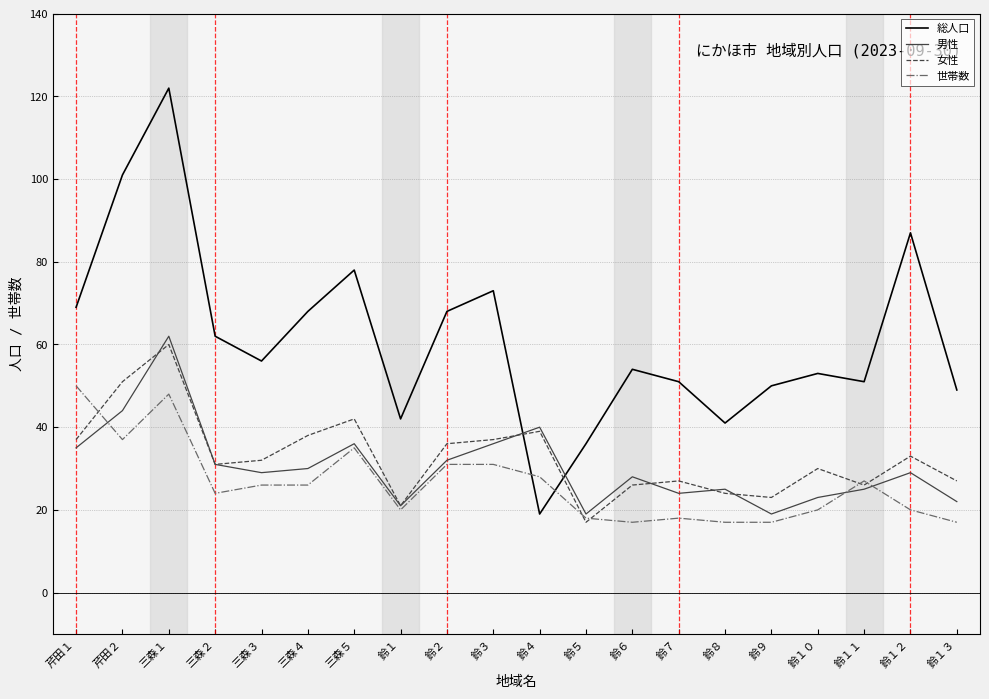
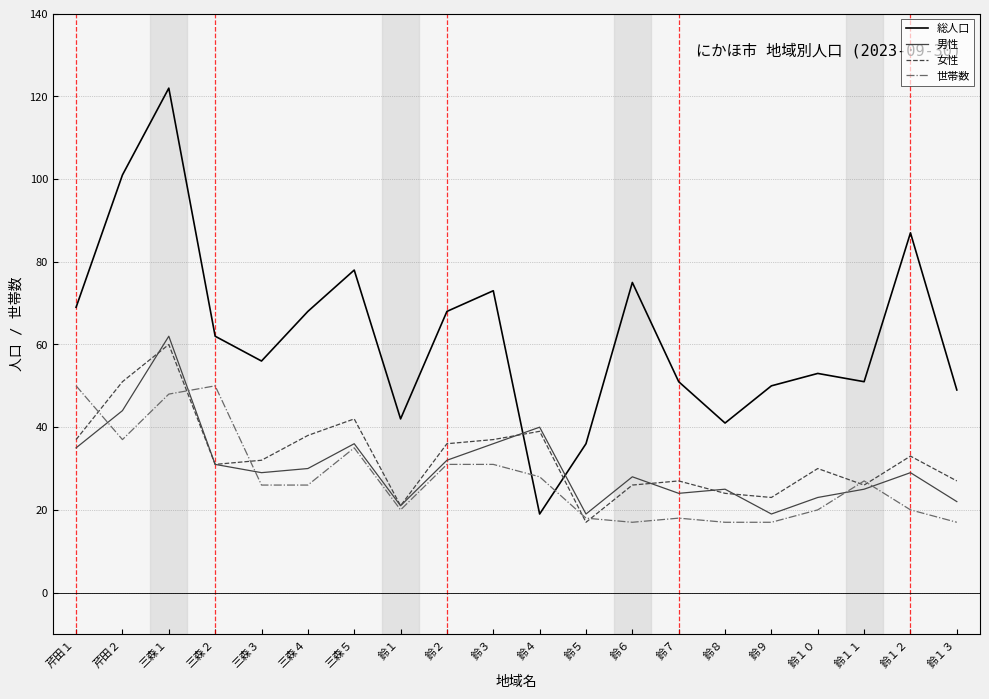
  {
    "総人口": {
      "芹田１": 69,
      "芹田２": 101,
      "三森１": 122,
      "三森２": 62,
      "三森３": 56,
      "三森４": 68,
      "三森５": 78,
      "鈴１": 42,
      "鈴２": 68,
      "鈴３": 73,
      "鈴４": 19,
      "鈴５": 36,
-     "鈴６": 54,
+     "鈴６": 75,
      "鈴７": 51,
      "鈴８": 41,
      "鈴９": 50,
      "鈴１０": 53,
      "鈴１１": 51,
      "鈴１２": 87,
      "鈴１３": 49
    },
    "世帯数": {
      "芹田１": 50,
      "芹田２": 37,
      "三森１": 48,
-     "三森２": 24,
+     "三森２": 50,
      "三森３": 26,
      "三森４": 26,
      "三森５": 35,
      "鈴１": 20,
      "鈴２": 31,
      "鈴３": 31,
      "鈴４": 28,
      "鈴５": 18,
      "鈴６": 17,
      "鈴７": 18,
      "鈴８": 17,
      "鈴９": 17,
      "鈴１０": 20,
      "鈴１１": 27,
      "鈴１２": 20,
      "鈴１３": 17
    }
  }
